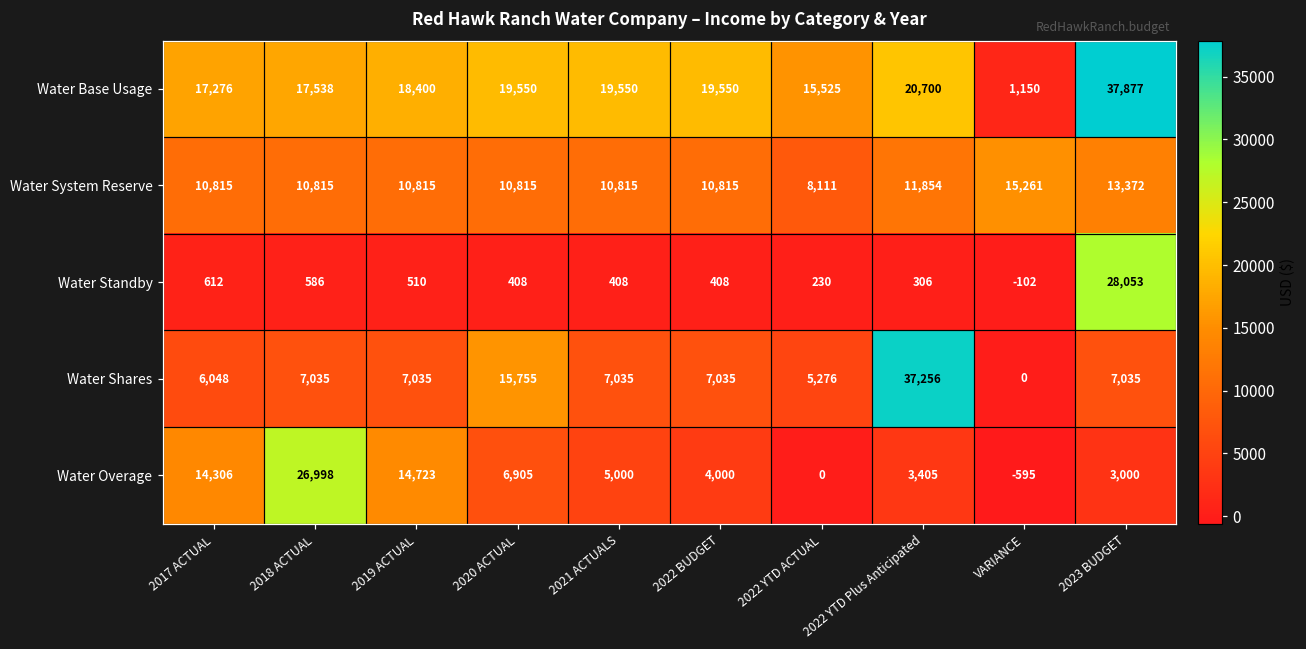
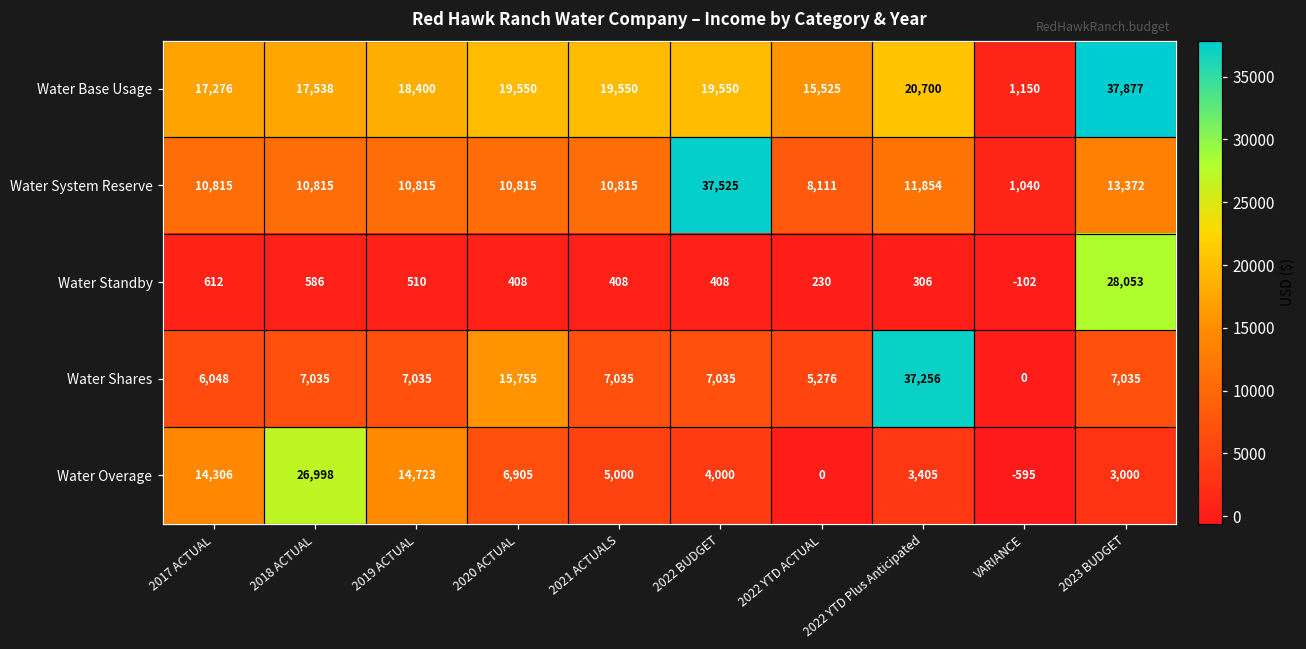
  {
    "Water Base Usage": {
      "2017 ACTUAL": "17,276",
      "2018 ACTUAL": "17,538",
      "2019 ACTUAL": "18,400",
      "2020 ACTUAL": "19,550",
      "2021 ACTUALS": "19,550",
      "2022 BUDGET": "19,550",
      "2022 YTD ACTUAL": "15,525",
      "2022 YTD Plus Anticipated": "20,700",
      "VARIANCE": "1,150",
      "2023 BUDGET": "37,877"
    },
    "Water System Reserve": {
      "2017 ACTUAL": "10,815",
      "2018 ACTUAL": "10,815",
      "2019 ACTUAL": "10,815",
      "2020 ACTUAL": "10,815",
      "2021 ACTUALS": "10,815",
-     "2022 BUDGET": "10,815",
+     "2022 BUDGET": "37,525",
      "2022 YTD ACTUAL": "8,111",
      "2022 YTD Plus Anticipated": "11,854",
-     "VARIANCE": "15,261",
+     "VARIANCE": "1,040",
      "2023 BUDGET": "13,372"
    },
    "Water Standby": {
      "2017 ACTUAL": "612",
      "2018 ACTUAL": "586",
      "2019 ACTUAL": "510",
      "2020 ACTUAL": "408",
      "2021 ACTUALS": "408",
      "2022 BUDGET": "408",
      "2022 YTD ACTUAL": "230",
      "2022 YTD Plus Anticipated": "306",
      "VARIANCE": "-102",
      "2023 BUDGET": "28,053"
    },
    "Water Shares": {
      "2017 ACTUAL": "6,048",
      "2018 ACTUAL": "7,035",
      "2019 ACTUAL": "7,035",
      "2020 ACTUAL": "15,755",
      "2021 ACTUALS": "7,035",
      "2022 BUDGET": "7,035",
      "2022 YTD ACTUAL": "5,276",
      "2022 YTD Plus Anticipated": "37,256",
      "VARIANCE": "0",
      "2023 BUDGET": "7,035"
    },
    "Water Overage": {
      "2017 ACTUAL": "14,306",
      "2018 ACTUAL": "26,998",
      "2019 ACTUAL": "14,723",
      "2020 ACTUAL": "6,905",
      "2021 ACTUALS": "5,000",
      "2022 BUDGET": "4,000",
      "2022 YTD ACTUAL": "0",
      "2022 YTD Plus Anticipated": "3,405",
      "VARIANCE": "-595",
      "2023 BUDGET": "3,000"
    }
  }
